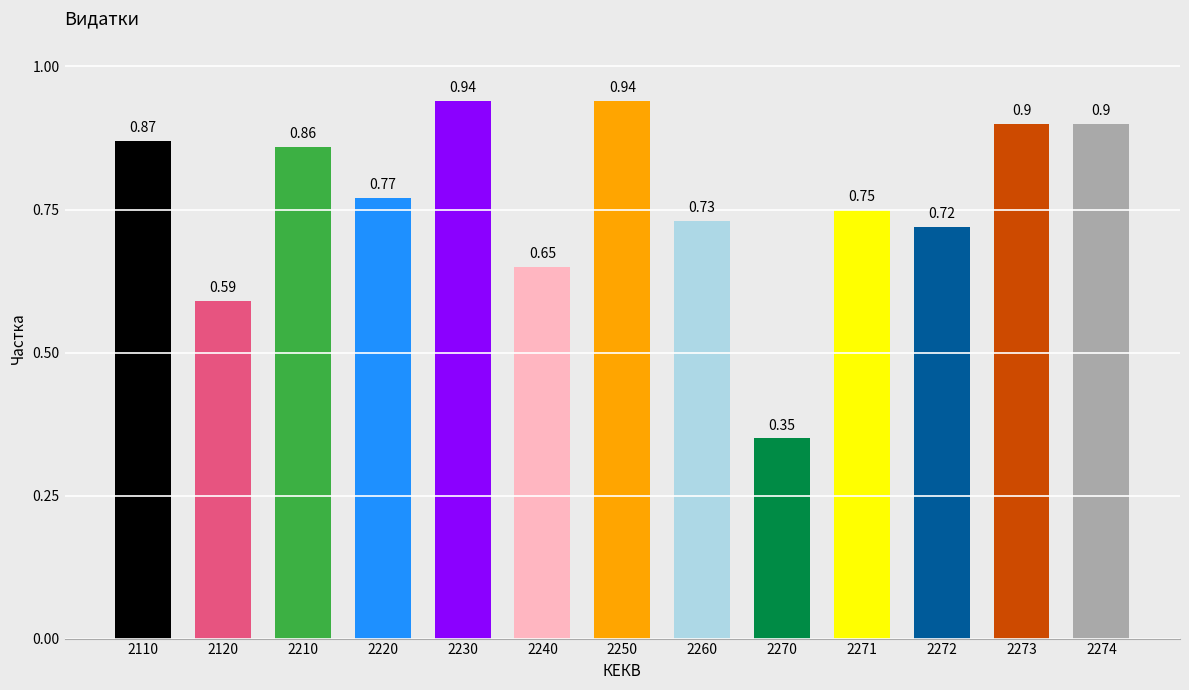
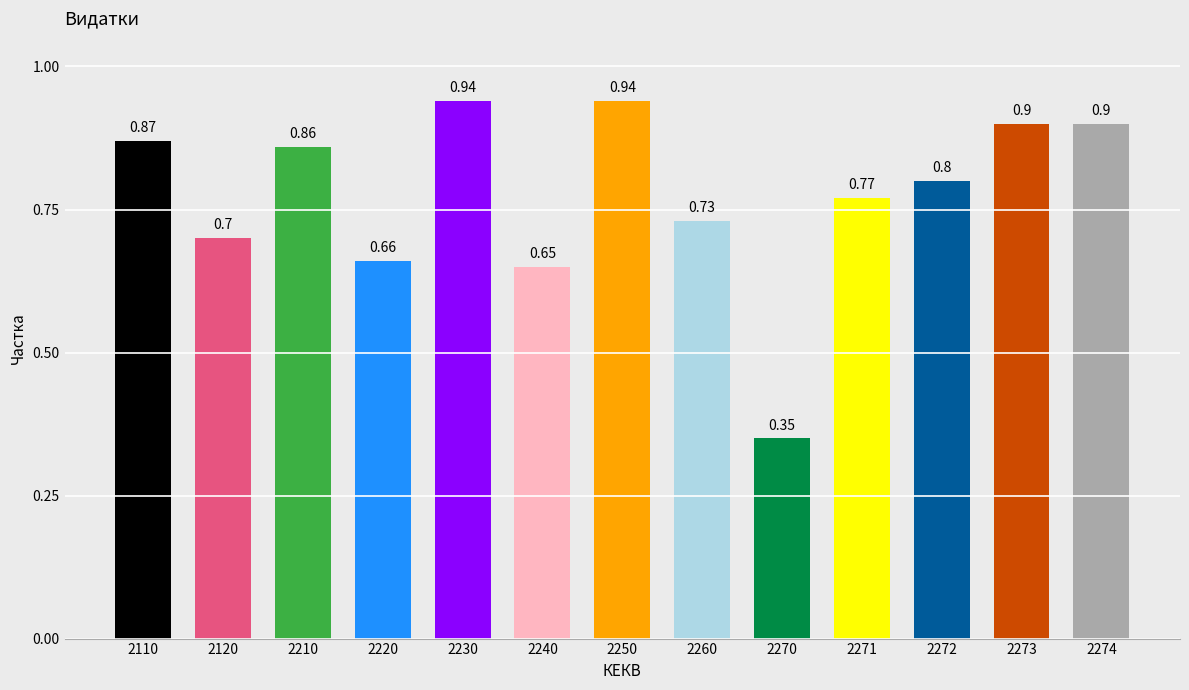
  {
    "2110": 0.87,
-   "2120": 0.59,
+   "2120": 0.7,
    "2210": 0.86,
-   "2220": 0.77,
+   "2220": 0.66,
    "2230": 0.94,
    "2240": 0.65,
    "2250": 0.94,
    "2260": 0.73,
    "2270": 0.35,
-   "2271": 0.75,
-   "2272": 0.72,
+   "2271": 0.77,
+   "2272": 0.8,
    "2273": 0.9,
    "2274": 0.9
  }
